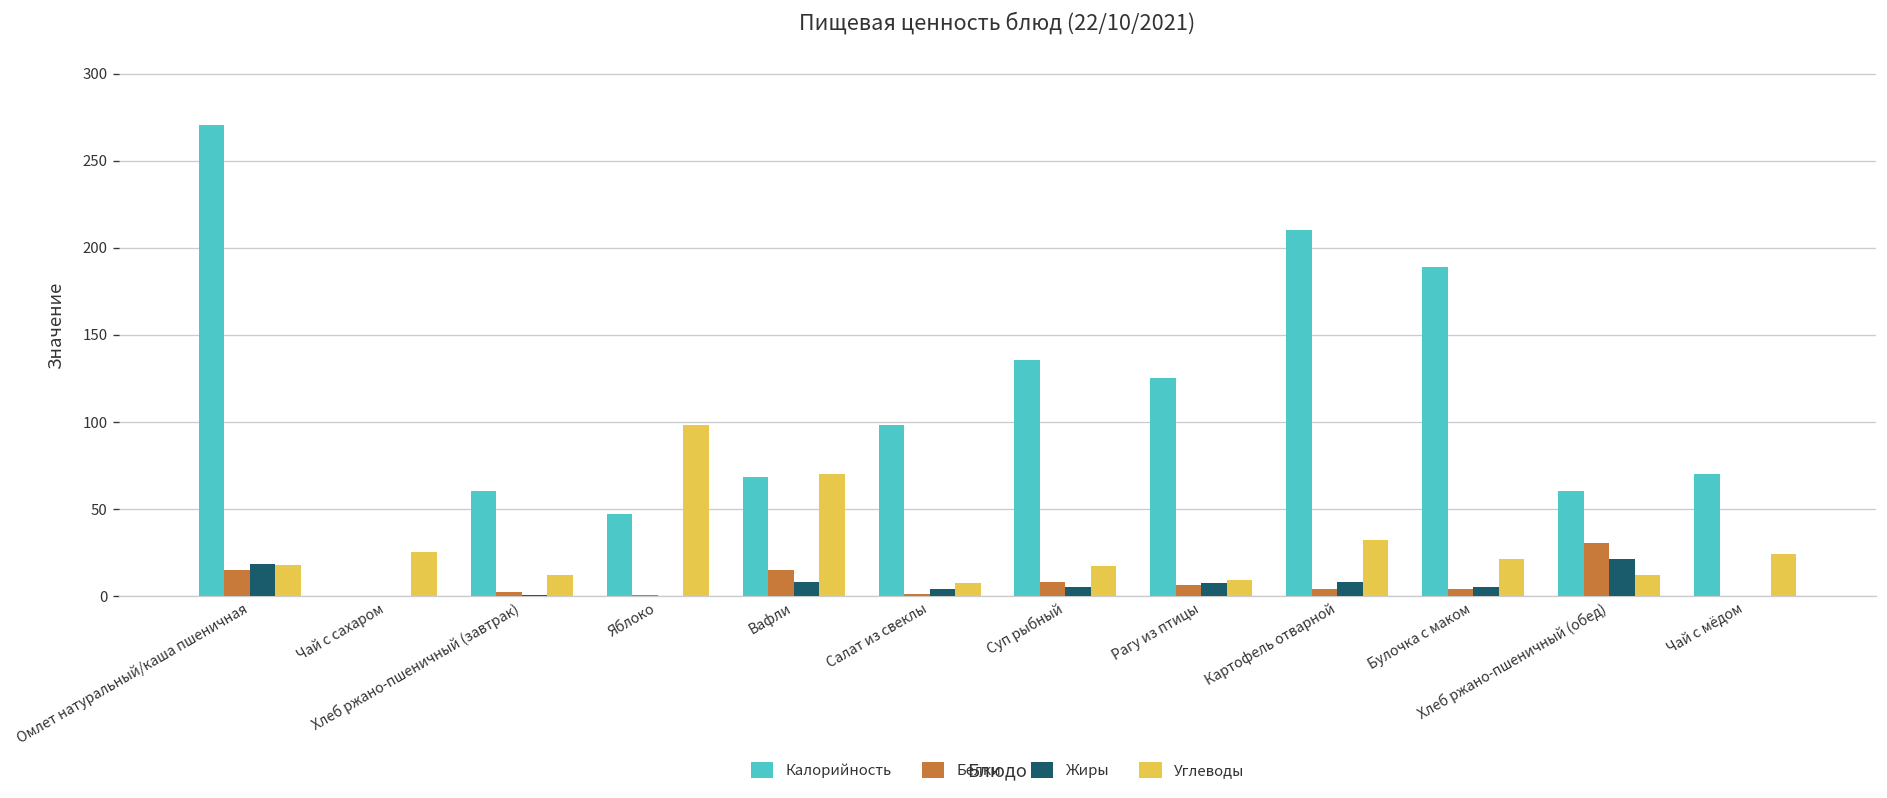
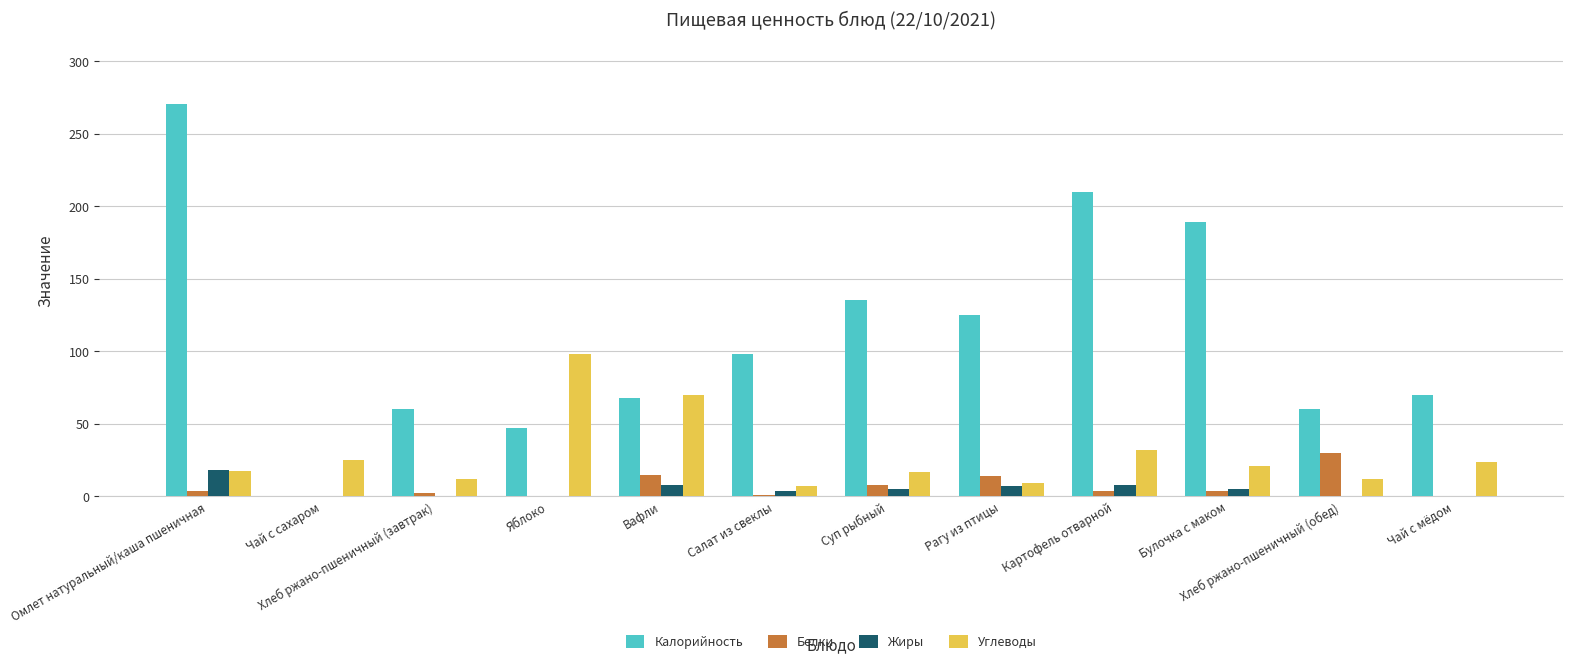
  {
    "Калорийность": {
      "Омлет натуральный/каша пшеничная": 270,
      "Чай с сахаром": 0,
      "Хлеб ржано-пшеничный (завтрак)": 60,
      "Яблоко": 47,
      "Вафли": 68,
      "Салат из свеклы": 98,
      "Суп рыбный": 136,
      "Рагу из птицы": 125,
      "Картофель отварной": 210,
      "Булочка с маком": 189,
      "Хлеб ржано-пшеничный (обед)": 60,
      "Чай с мёдом": 70
    },
    "Белки": {
-     "Омлет натуральный/каша пшеничная": 15,
+     "Омлет натуральный/каша пшеничная": 4,
      "Чай с сахаром": 0,
      "Хлеб ржано-пшеничный (завтрак)": 2,
      "Вафли": 15,
      "Суп рыбный": 8,
-     "Рагу из птицы": 6,
+     "Рагу из птицы": 14,
      "Картофель отварной": 4,
      "Булочка с маком": 4,
      "Хлеб ржано-пшеничный (обед)": 30,
      "Чай с мёдом": 0
    },
    "Жиры": {
      "Омлет натуральный/каша пшеничная": 18,
      "Чай с сахаром": 0,
      "Яблоко": 0,
      "Вафли": 8,
      "Салат из свеклы": 4,
      "Суп рыбный": 5,
      "Рагу из птицы": 7,
      "Картофель отварной": 8,
      "Булочка с маком": 5,
-     "Хлеб ржано-пшеничный (обед)": 21,
+     "Хлеб ржано-пшеничный (обед)": 0,
      "Чай с мёдом": 0
    },
    "Углеводы": {
      "Омлет натуральный/каша пшеничная": 18,
      "Чай с сахаром": 25,
      "Хлеб ржано-пшеничный (завтрак)": 12,
      "Яблоко": 98,
      "Вафли": 70,
      "Салат из свеклы": 7,
      "Суп рыбный": 17,
      "Рагу из птицы": 9,
      "Картофель отварной": 32,
      "Булочка с маком": 21,
      "Хлеб ржано-пшеничный (обед)": 12,
      "Чай с мёдом": 24
    }
  }
